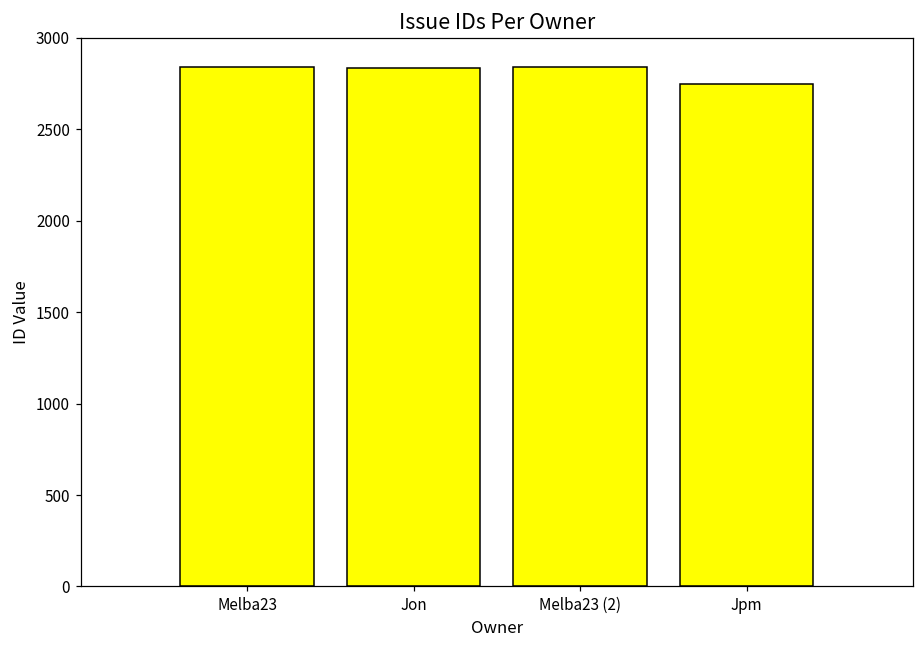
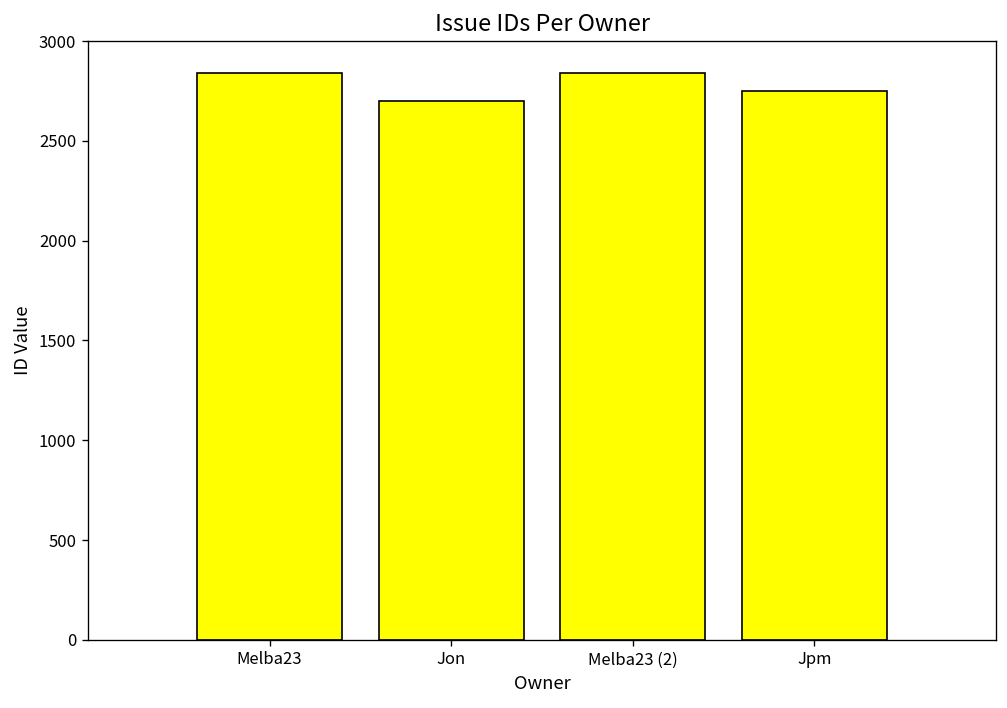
  {
    "Melba23": 2840,
-   "Jon": 2830,
+   "Jon": 2700,
    "Melba23 (2)": 2840,
    "Jpm": 2750
  }
